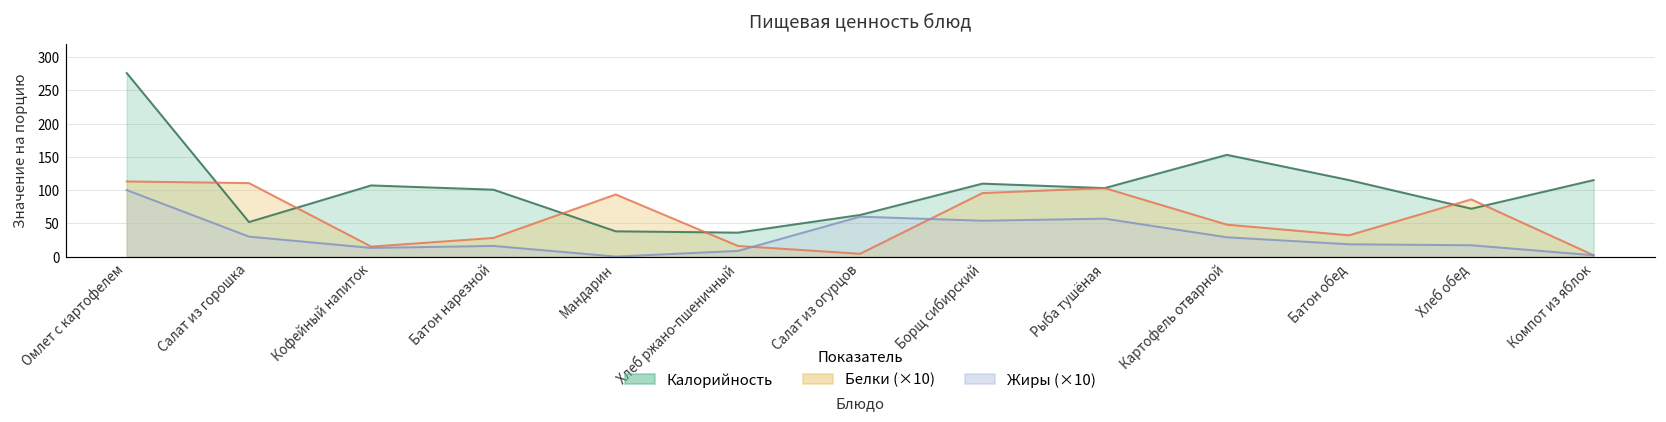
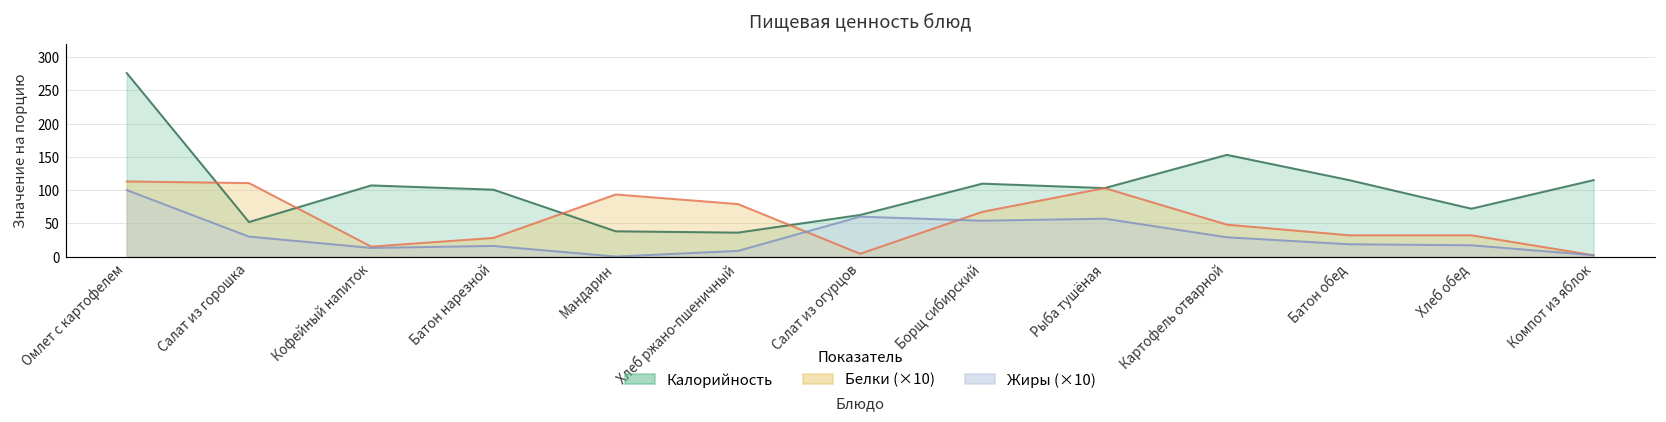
  {
    "Белки (×10)": {
      "Омлет с картофелем": 110,
      "Салат из горошка": 110,
      "Батон нарезной": 30,
      "Мандарин": 90,
-     "Хлеб ржано-пшеничный": 20,
+     "Хлеб ржано-пшеничный": 80,
      "Салат из огурцов": 0,
-     "Борщ сибирский": 100,
+     "Борщ сибирский": 70,
      "Картофель отварной": 50,
      "Батон обед": 30,
-     "Хлеб обед": 90
+     "Хлеб обед": 30
    }
  }
